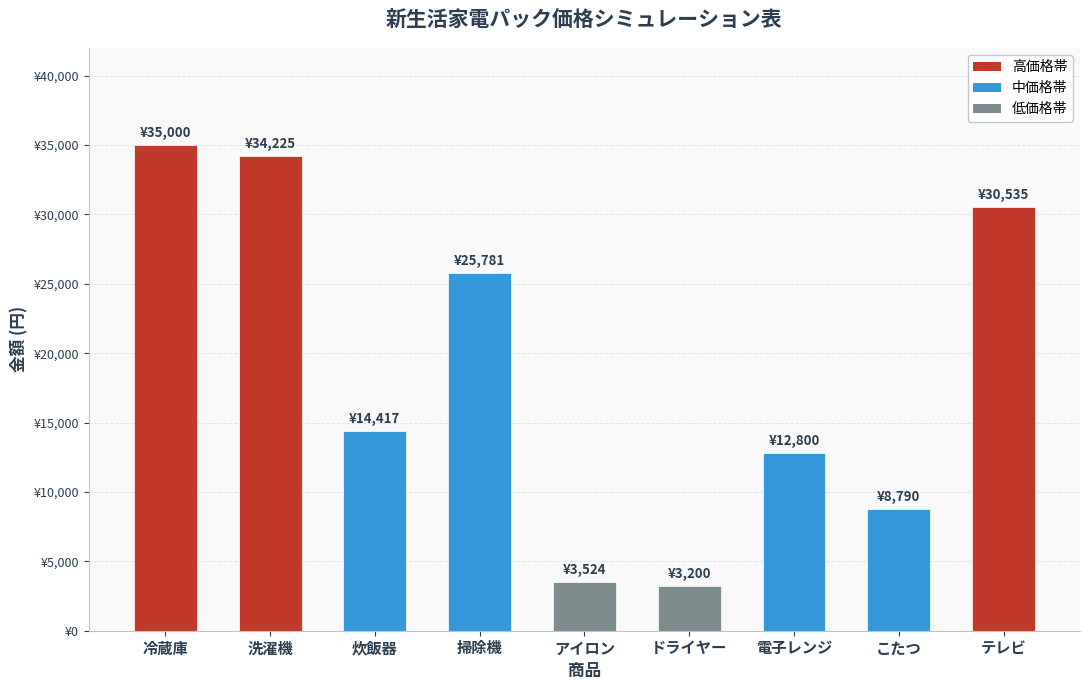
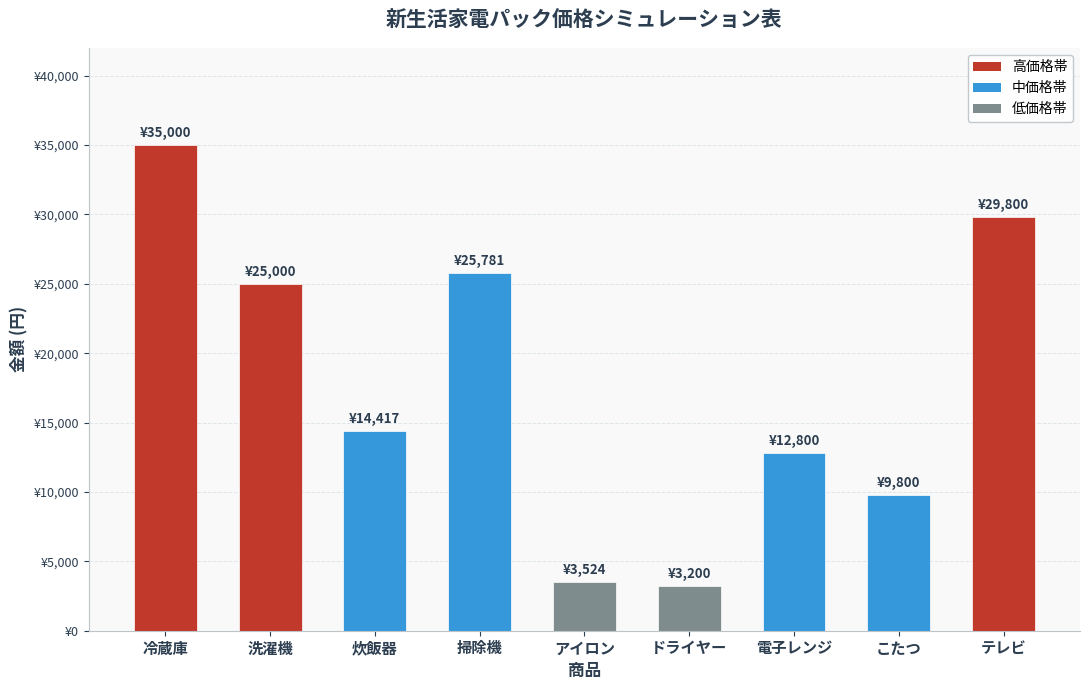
  {
    "冷蔵庫": "¥35,000",
-   "洗濯機": "¥34,225",
+   "洗濯機": "¥25,000",
    "炊飯器": "¥14,417",
    "掃除機": "¥25,781",
    "アイロン": "¥3,524",
    "ドライヤー": "¥3,200",
    "電子レンジ": "¥12,800",
-   "こたつ": "¥8,790",
-   "テレビ": "¥30,535"
+   "こたつ": "¥9,800",
+   "テレビ": "¥29,800"
  }
